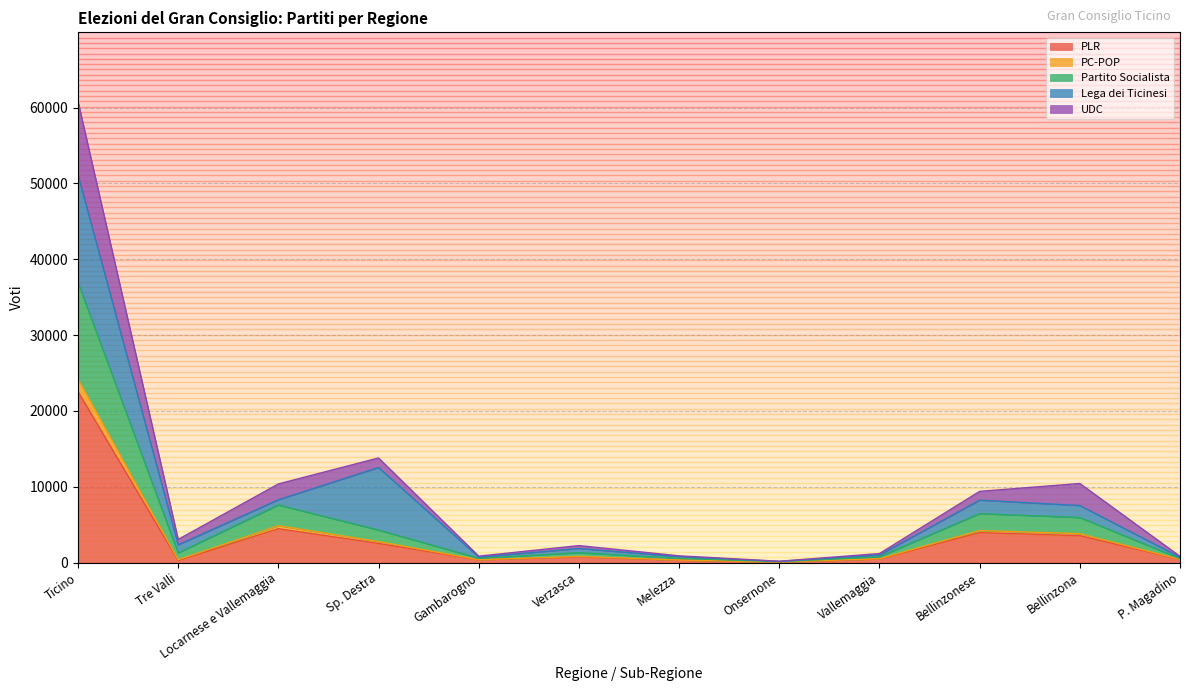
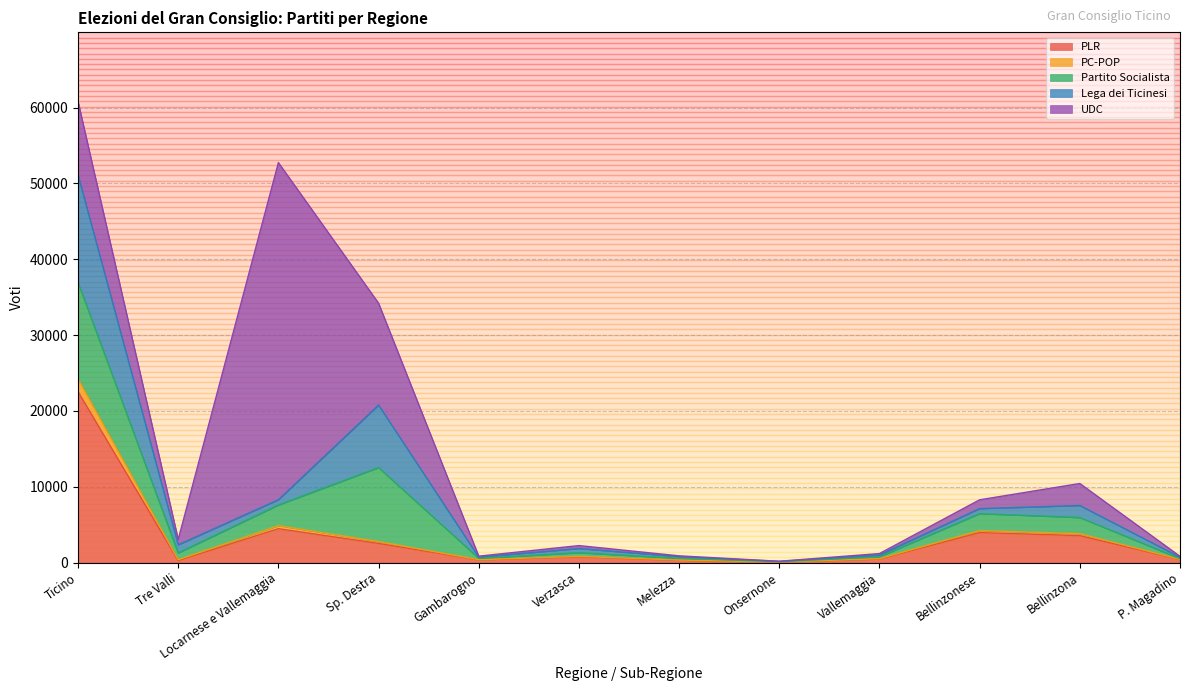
  {
    "PLR": {
      "Ticino": 23000,
      "Locarnese e Vallemaggia": 4000
    },
    "PC-POP": {
      "Ticino": 2000,
      "Locarnese e Vallemaggia": 0
    },
    "Partito Socialista": {
      "Ticino": 13000,
      "Tre Valli": 1000,
      "Locarnese e Vallemaggia": 3000,
-     "Sp. Destra": 2000,
+     "Sp. Destra": 10000,
      "Verzasca": 0,
      "Bellinzonese": 2000,
      "Bellinzona": 2000
    },
    "Lega dei Ticinesi": {
      "Ticino": 14000,
      "Tre Valli": 1000,
      "Locarnese e Vallemaggia": 1000,
      "Sp. Destra": 8000,
      "Verzasca": 1000,
-     "Bellinzonese": 2000,
+     "Bellinzonese": 1000,
      "Bellinzona": 2000
    },
    "UDC": {
      "Ticino": 10000,
      "Tre Valli": 1000,
-     "Locarnese e Vallemaggia": 2000,
-     "Sp. Destra": 1000,
+     "Locarnese e Vallemaggia": 44000,
+     "Sp. Destra": 13000,
      "Verzasca": 0,
      "Bellinzonese": 1000,
      "Bellinzona": 3000
    }
  }
